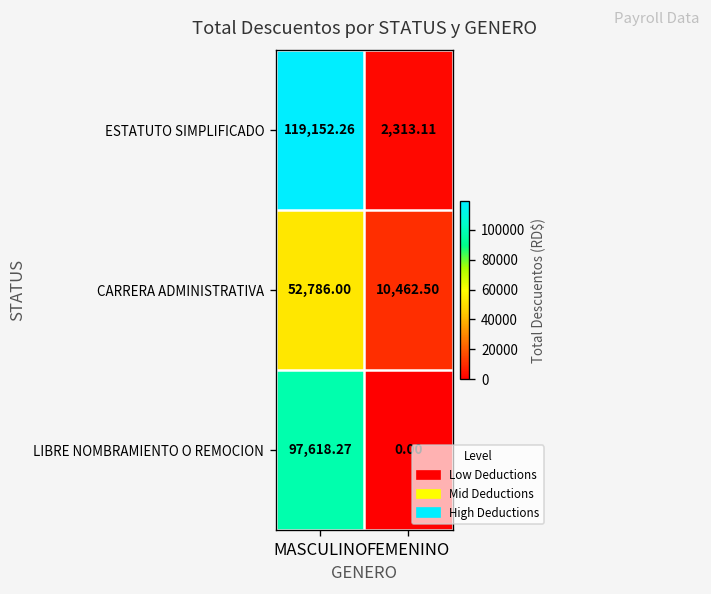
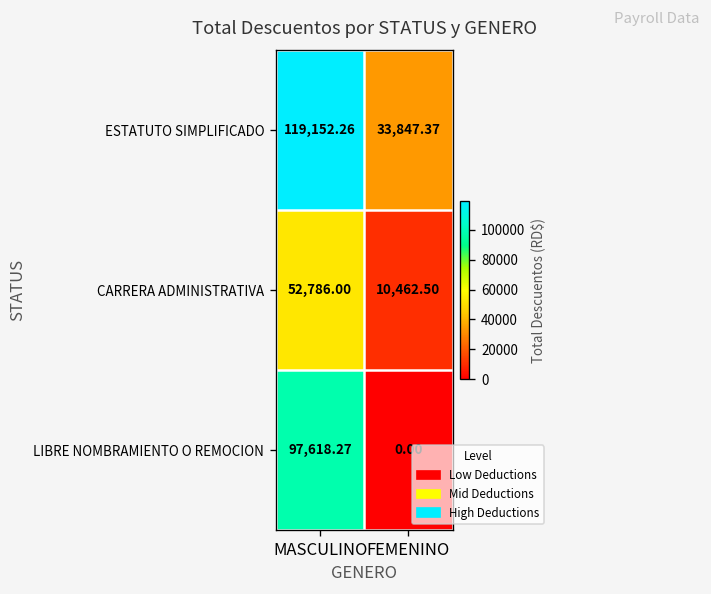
  {
    "ESTATUTO SIMPLIFICADO": {
      "MASCULINO": "119,152.26",
-     "FEMENINO": "2,313.11"
+     "FEMENINO": "33,847.37"
    },
    "CARRERA ADMINISTRATIVA": {
      "MASCULINO": "52,786.00",
      "FEMENINO": "10,462.50"
    },
    "LIBRE NOMBRAMIENTO O REMOCION": {
      "MASCULINO": "97,618.27"
    }
  }
